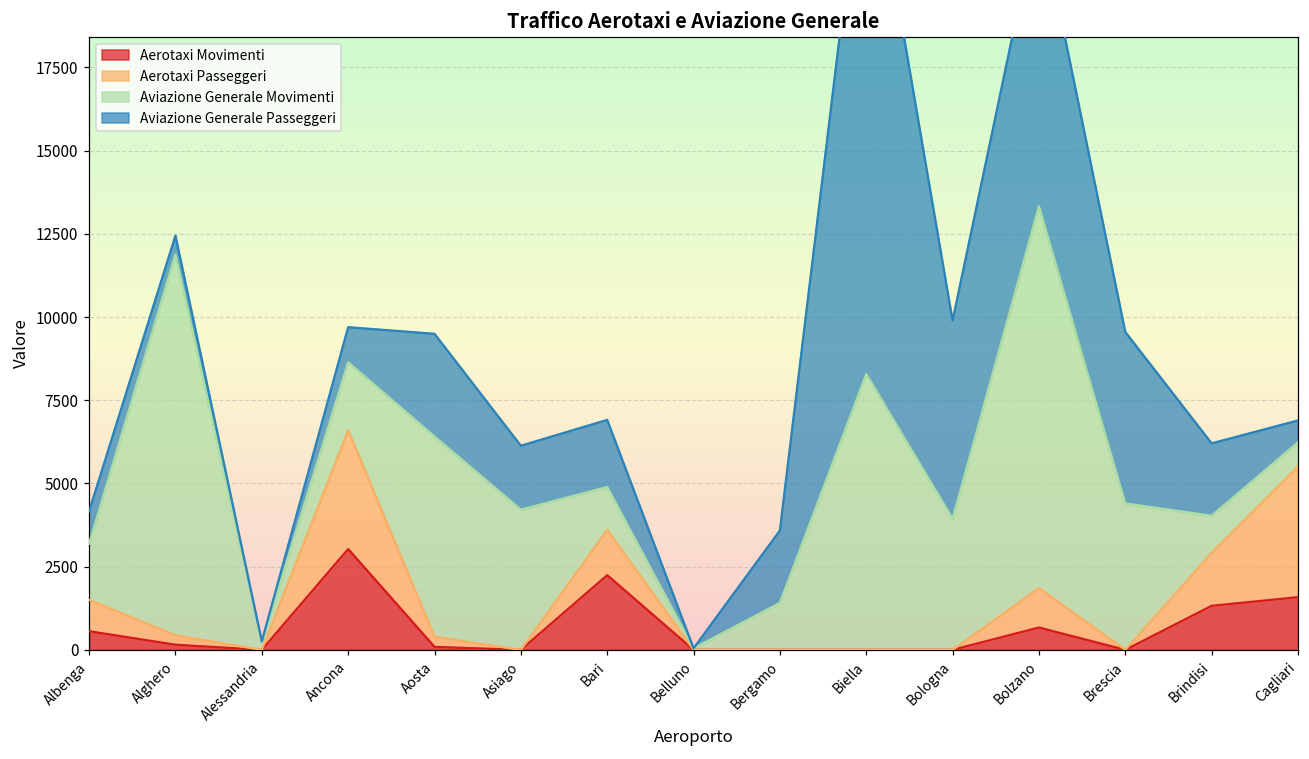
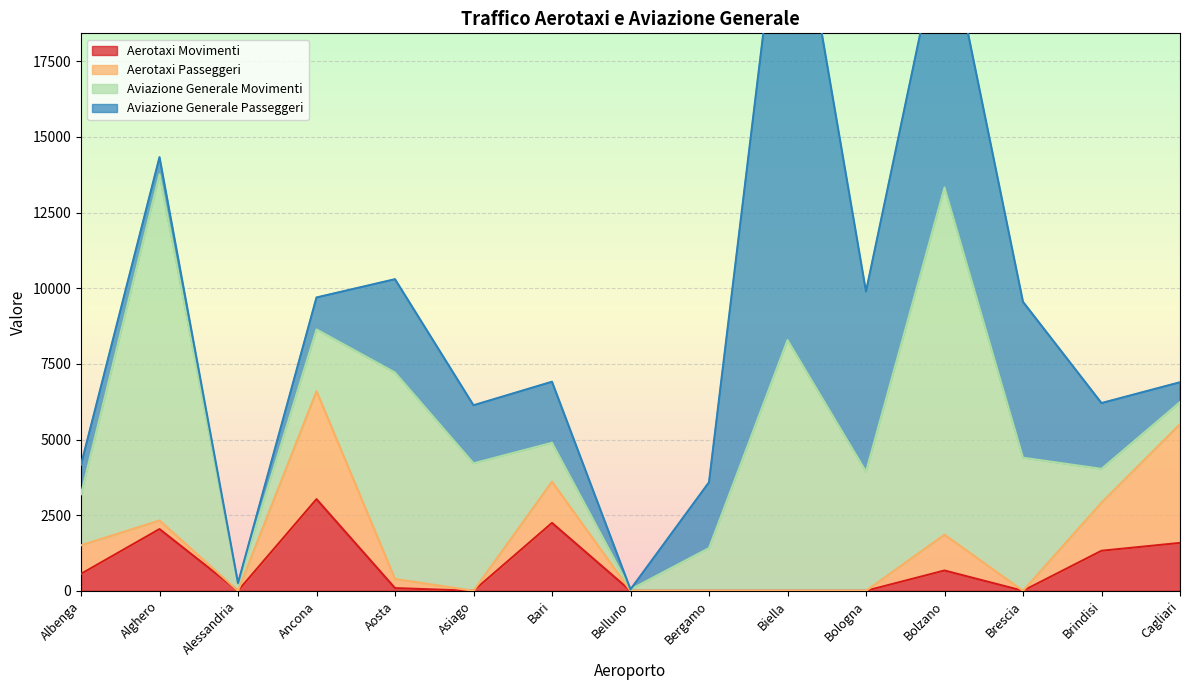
  {
    "Aerotaxi Movimenti": {
      "Albenga": 600,
-     "Alghero": 200,
+     "Alghero": 2000,
      "Ancona": 3000,
      "Aosta": 100,
      "Bari": 2200,
      "Bolzano": 700,
      "Brindisi": 1300,
      "Cagliari": 1600
    },
    "Aerotaxi Passeggeri": {
      "Albenga": 900,
      "Alghero": 300,
      "Ancona": 3600,
      "Aosta": 300,
      "Bari": 1400,
      "Bolzano": 1200,
      "Brindisi": 1600,
      "Cagliari": 3900
    },
    "Aviazione Generale Movimenti": {
      "Albenga": 1700,
      "Alghero": 11400,
      "Ancona": 2000,
-     "Aosta": 6000,
+     "Aosta": 6800,
      "Asiago": 4200,
      "Bari": 1300,
      "Bergamo": 1400,
      "Biella": 8300,
      "Bologna": 3900,
      "Bolzano": 11500,
      "Brescia": 4400,
      "Brindisi": 1100,
      "Cagliari": 700
    },
    "Aviazione Generale Passeggeri": {
      "Albenga": 1000,
      "Alghero": 600,
      "Ancona": 1100,
      "Aosta": 3100,
      "Asiago": 1900,
      "Bari": 2000,
      "Bergamo": 2200,
      "Bologna": 6000,
      "Brescia": 5200,
      "Brindisi": 2200,
      "Cagliari": 700
    }
  }
